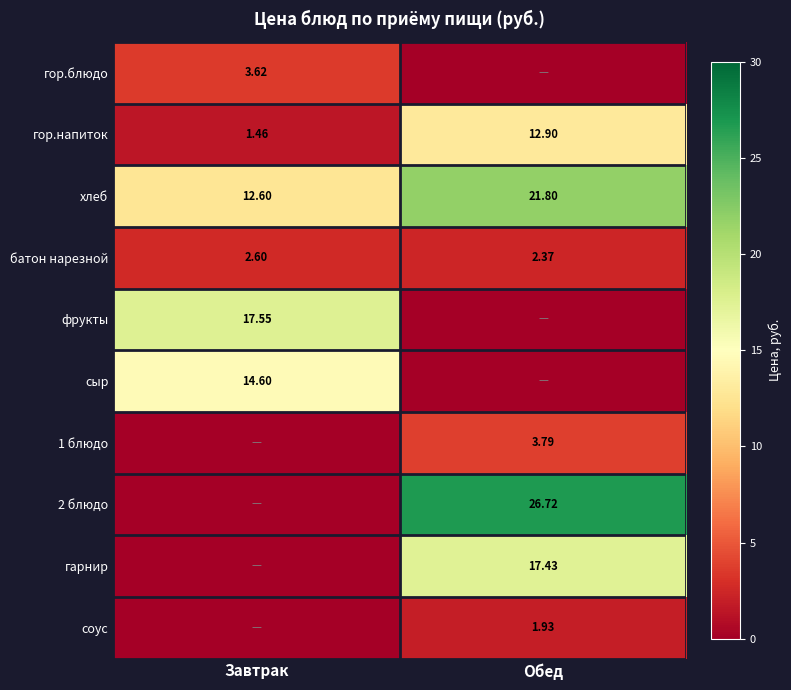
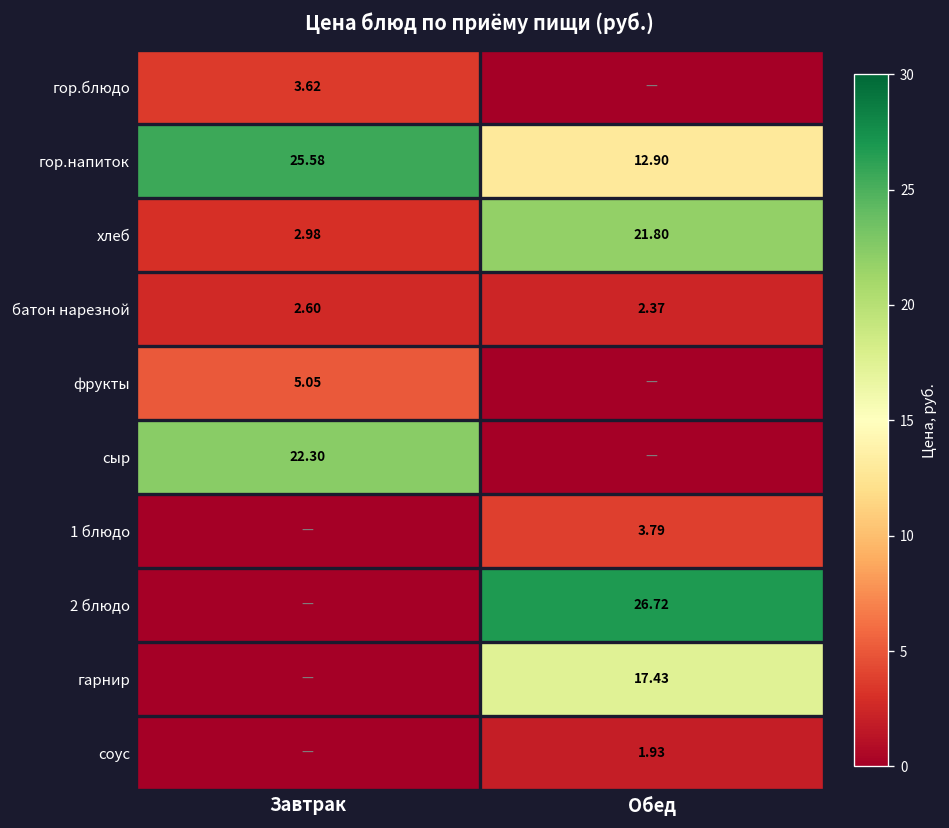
  {
    "гор.блюдо": {
      "Завтрак": 3.62
    },
    "гор.напиток": {
-     "Завтрак": 1.46,
+     "Завтрак": 25.58,
      "Обед": 12.90
    },
    "хлеб": {
-     "Завтрак": 12.60,
+     "Завтрак": 2.98,
      "Обед": 21.80
    },
    "батон нарезной": {
      "Завтрак": 2.60,
      "Обед": 2.37
    },
    "фрукты": {
-     "Завтрак": 17.55
+     "Завтрак": 5.05
    },
    "сыр": {
-     "Завтрак": 14.60
+     "Завтрак": 22.30
    },
    "1 блюдо": {
      "Обед": 3.79
    },
    "2 блюдо": {
      "Обед": 26.72
    },
    "гарнир": {
      "Обед": 17.43
    },
    "соус": {
      "Обед": 1.93
    }
  }
